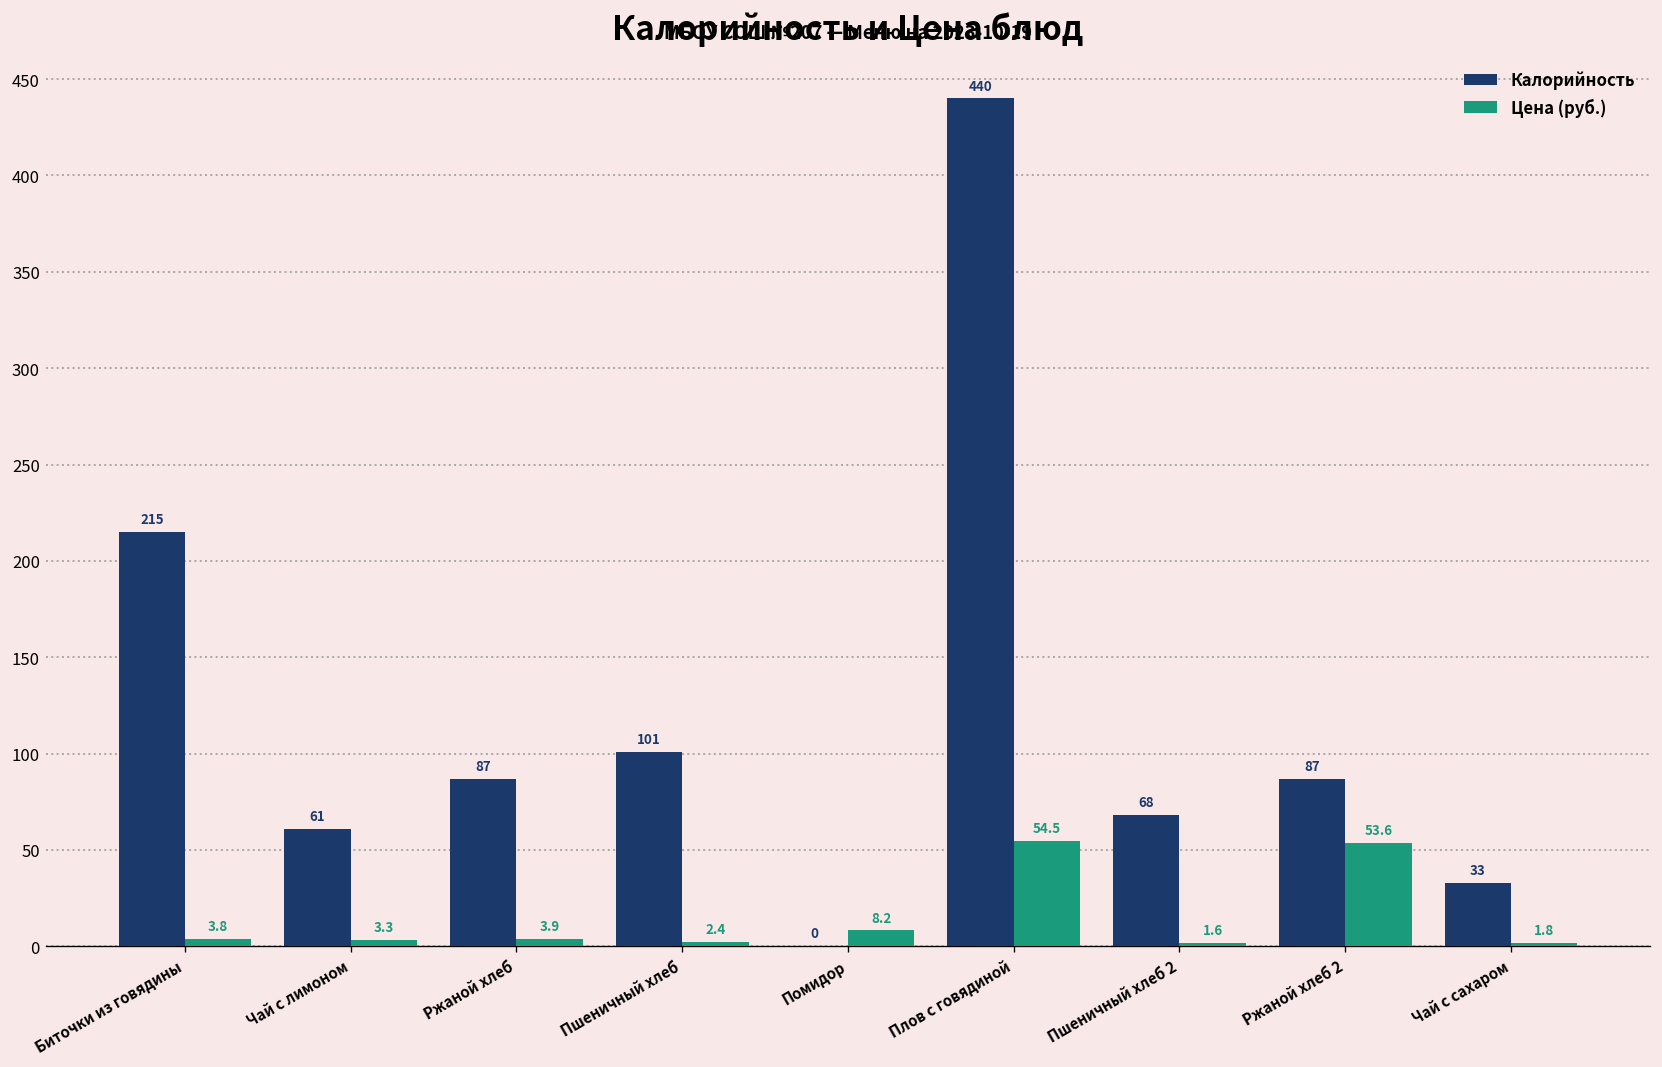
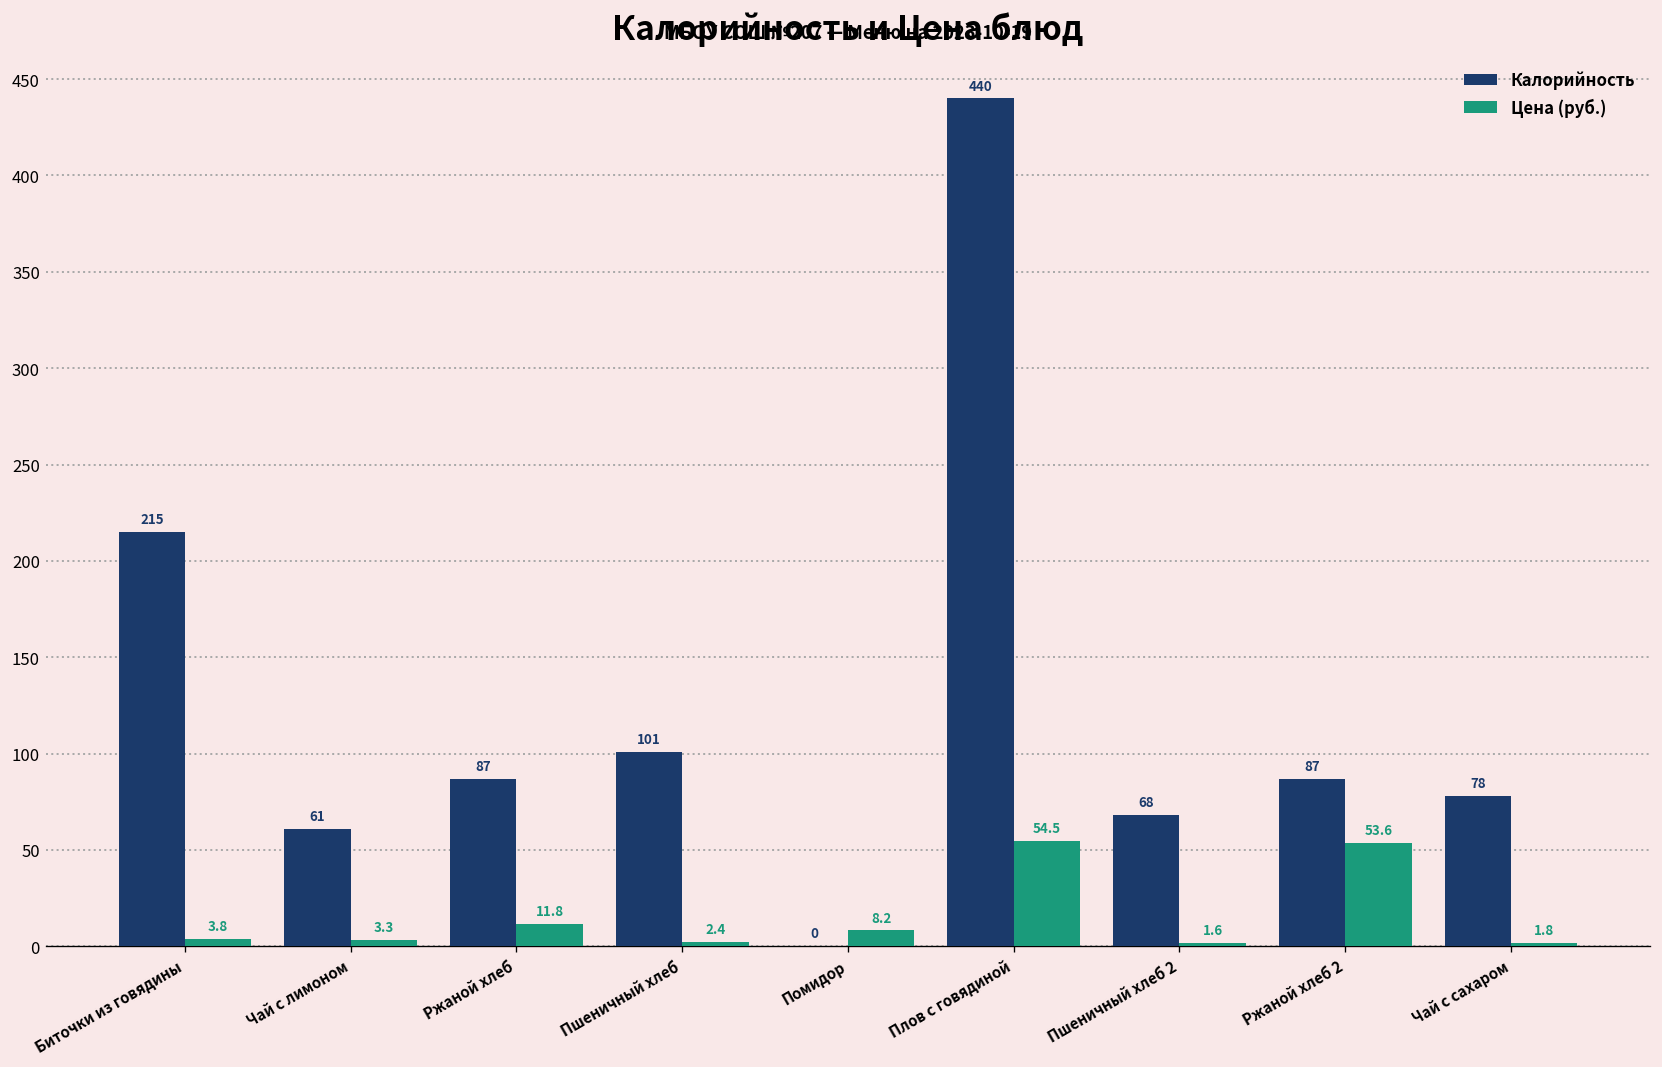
  {
    "Калорийность": {
      "Биточки из говядины": 215,
      "Чай с лимоном": 61,
      "Ржаной хлеб": 87,
      "Пшеничный хлеб": 101,
      "Помидор": 0,
      "Плов с говядиной": 440,
      "Пшеничный хлеб 2": 68,
      "Ржаной хлеб 2": 87,
-     "Чай с сахаром": 33
+     "Чай с сахаром": 78
    },
    "Цена (руб.)": {
      "Биточки из говядины": 3.8,
      "Чай с лимоном": 3.3,
-     "Ржаной хлеб": 3.9,
+     "Ржаной хлеб": 11.8,
      "Пшеничный хлеб": 2.4,
      "Помидор": 8.2,
      "Плов с говядиной": 54.5,
      "Пшеничный хлеб 2": 1.6,
      "Ржаной хлеб 2": 53.6,
      "Чай с сахаром": 1.8
    }
  }
